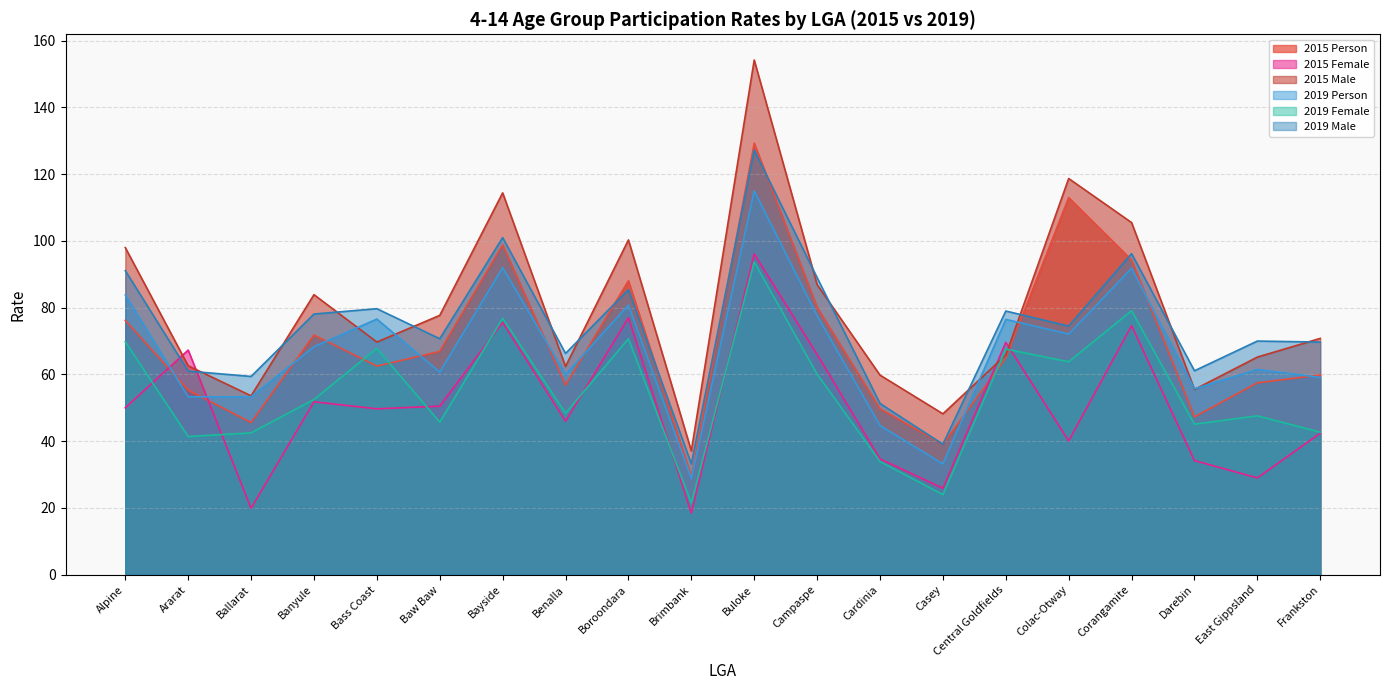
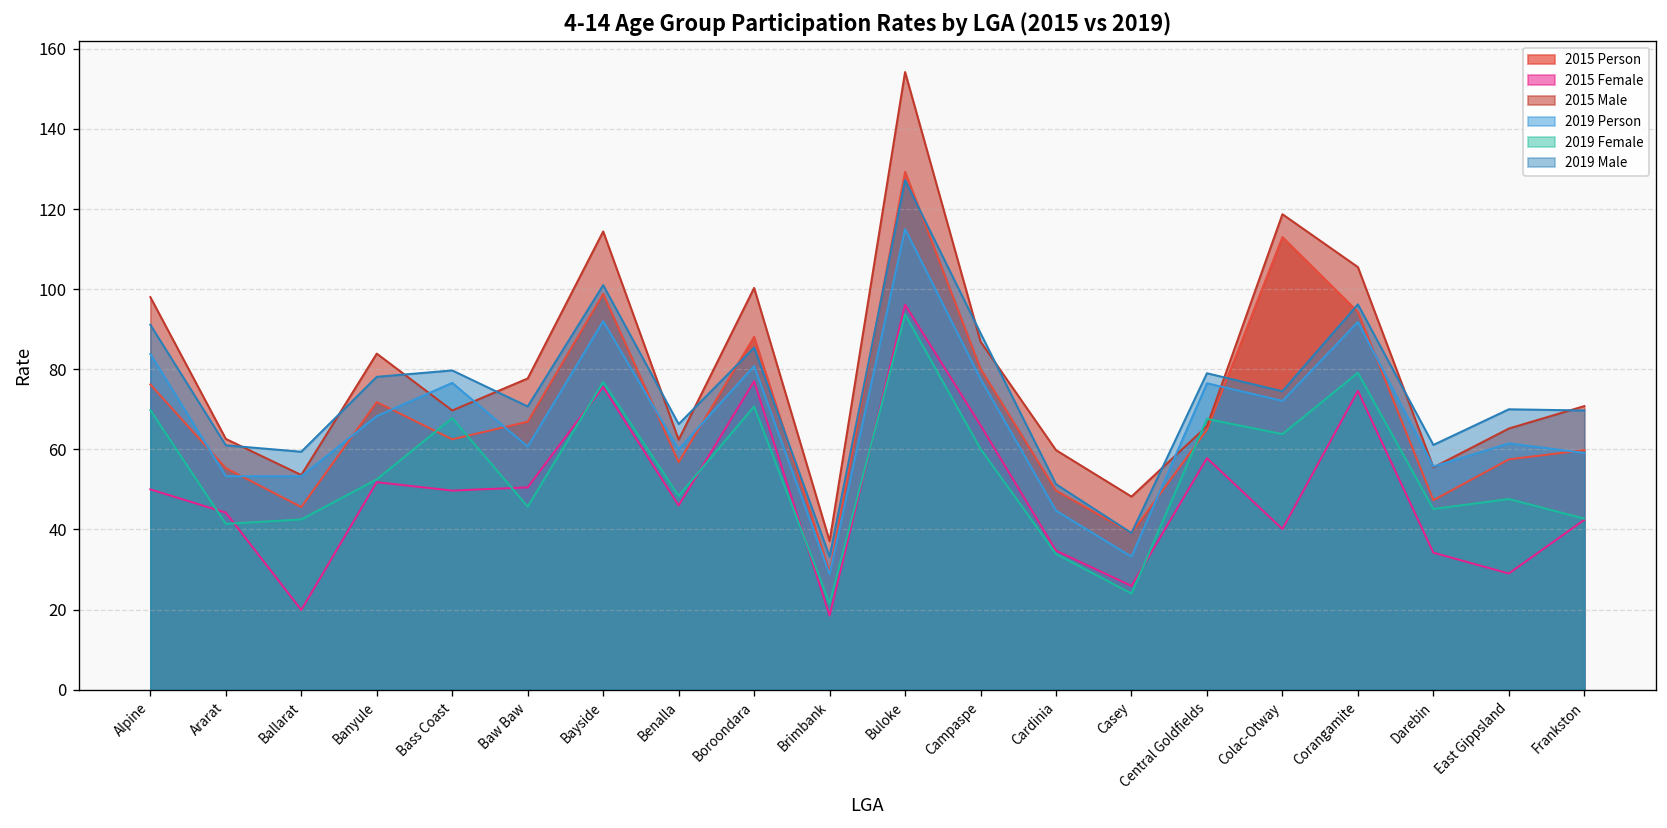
  {
    "2015 Female": {
      "Alpine": 50,
-     "Ararat": 67,
+     "Ararat": 44,
      "Ballarat": 20,
      "Bass Coast": 50,
      "Baw Baw": 51,
      "Bayside": 76,
      "Benalla": 46,
      "Boroondara": 77,
      "Brimbank": 19,
      "Buloke": 96,
      "Campaspe": 66,
      "Cardinia": 35,
      "Casey": 26,
-     "Central Goldfields": 70,
+     "Central Goldfields": 58,
      "Colac-Otway": 40,
      "Corangamite": 75,
      "Darebin": 34,
      "East Gippsland": 29
    }
  }
